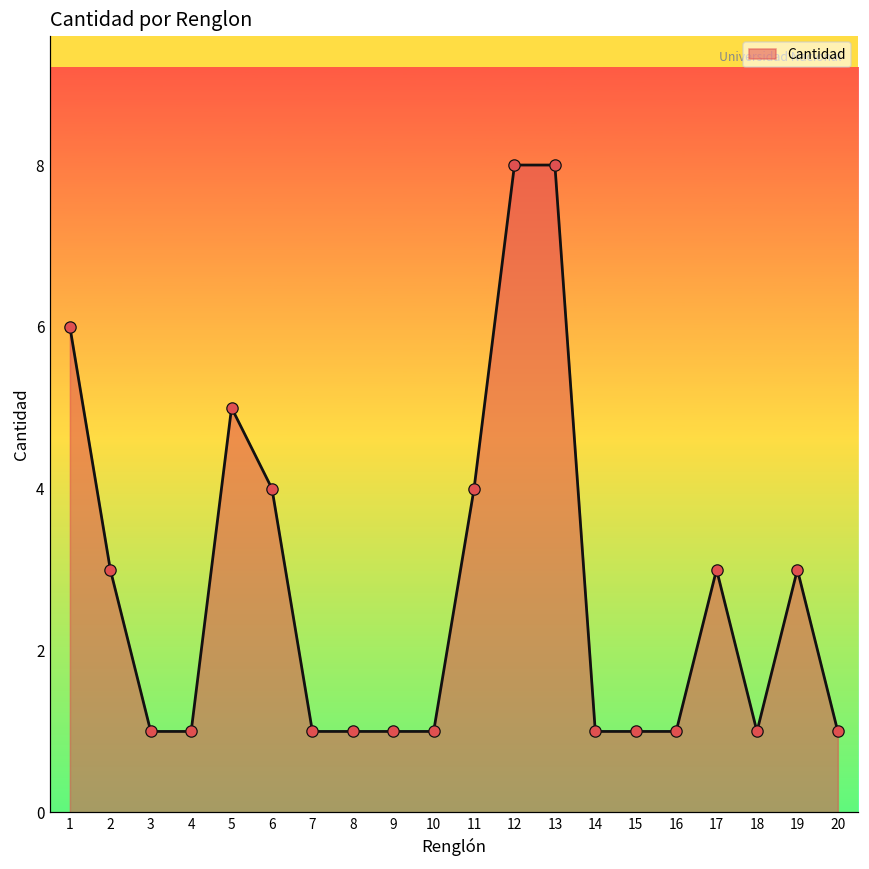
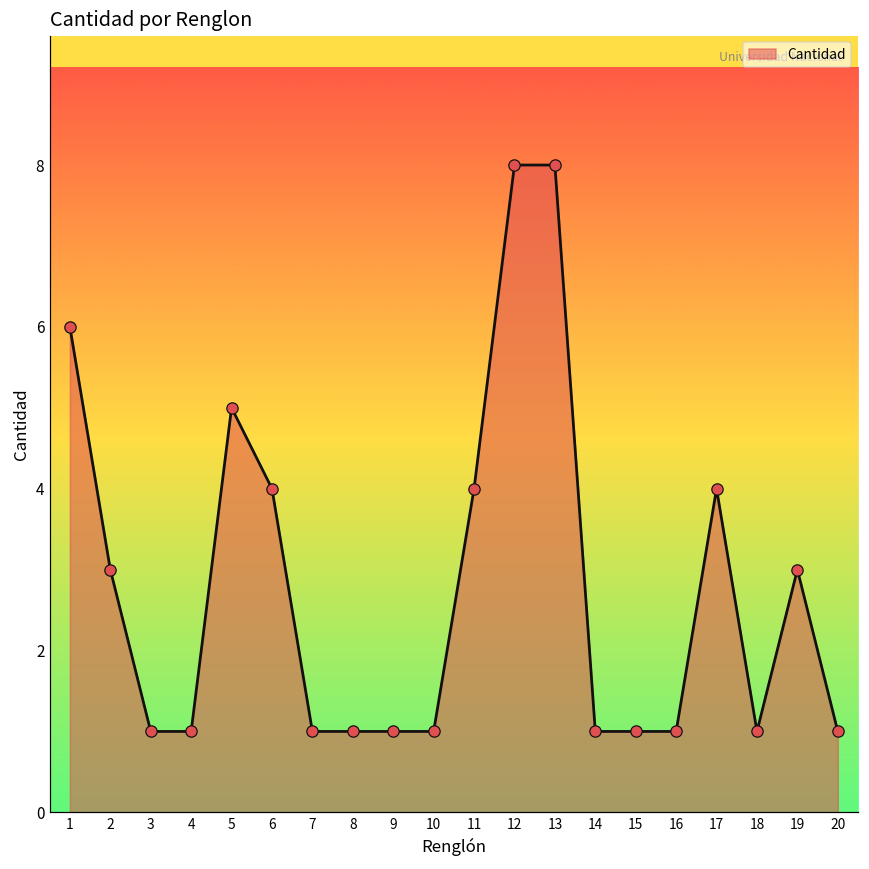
  {
    "1": 6,
    "2": 3,
    "3": 1,
    "4": 1,
    "5": 5,
    "6": 4,
    "7": 1,
    "8": 1,
    "9": 1,
    "10": 1,
    "11": 4,
    "12": 8,
    "13": 8,
    "14": 1,
    "15": 1,
    "16": 1,
-   "17": 3,
+   "17": 4,
    "18": 1,
    "19": 3,
    "20": 1
  }
